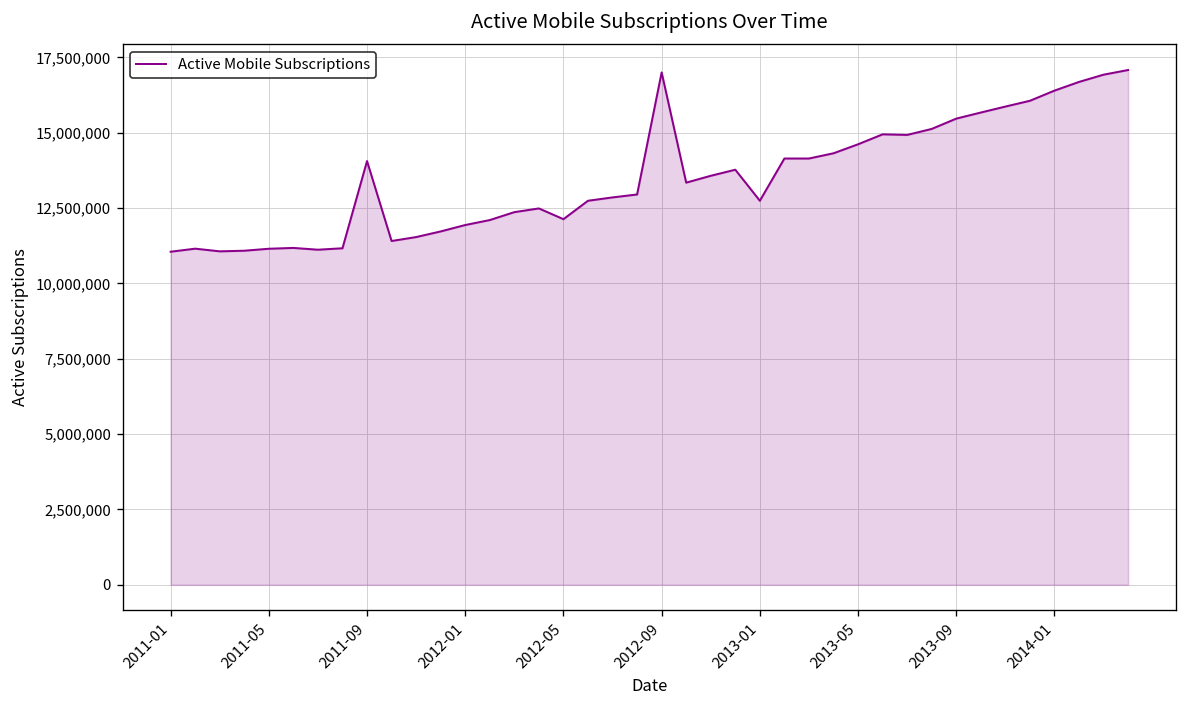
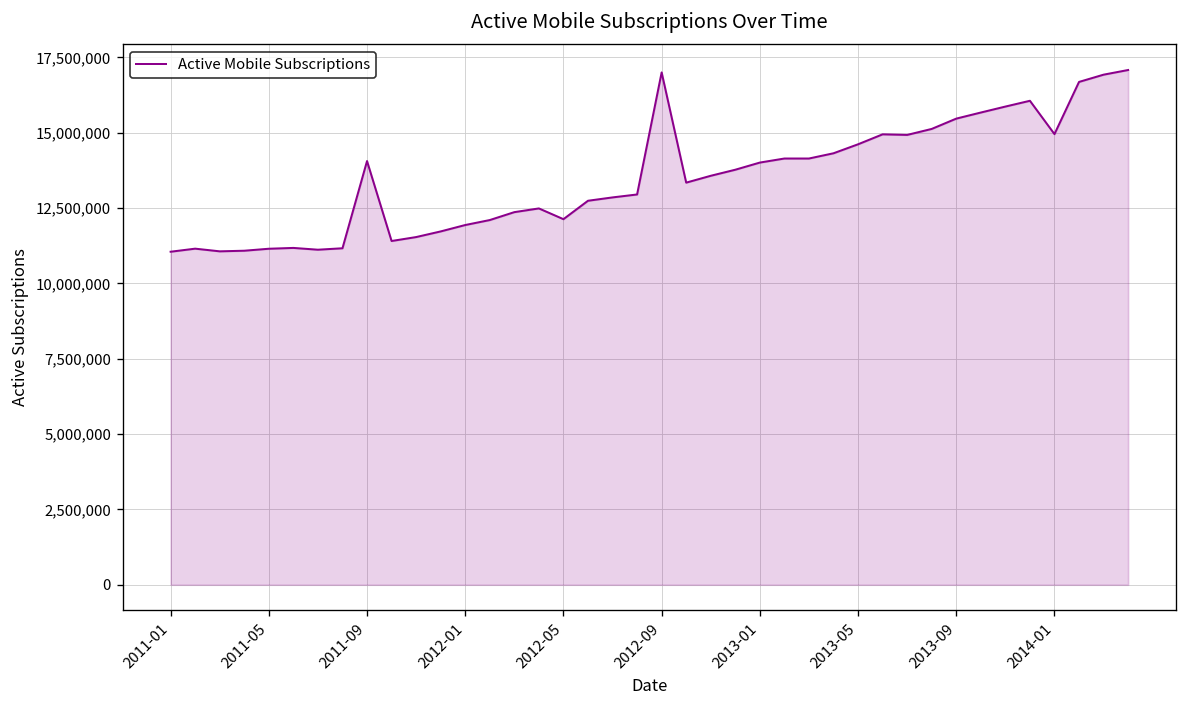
  {
    "2011-01": "11,100,000",
    "2011-05": "11,200,000",
    "2011-09": "14,100,000",
    "2012-01": "11,900,000",
    "2012-05": "12,100,000",
    "2012-09": "17,000,000",
-   "2013-01": "12,700,000",
+   "2013-01": "14,000,000",
    "2013-05": "14,600,000",
    "2013-09": "15,500,000",
-   "2014-01": "16,400,000"
+   "2014-01": "15,000,000"
  }
